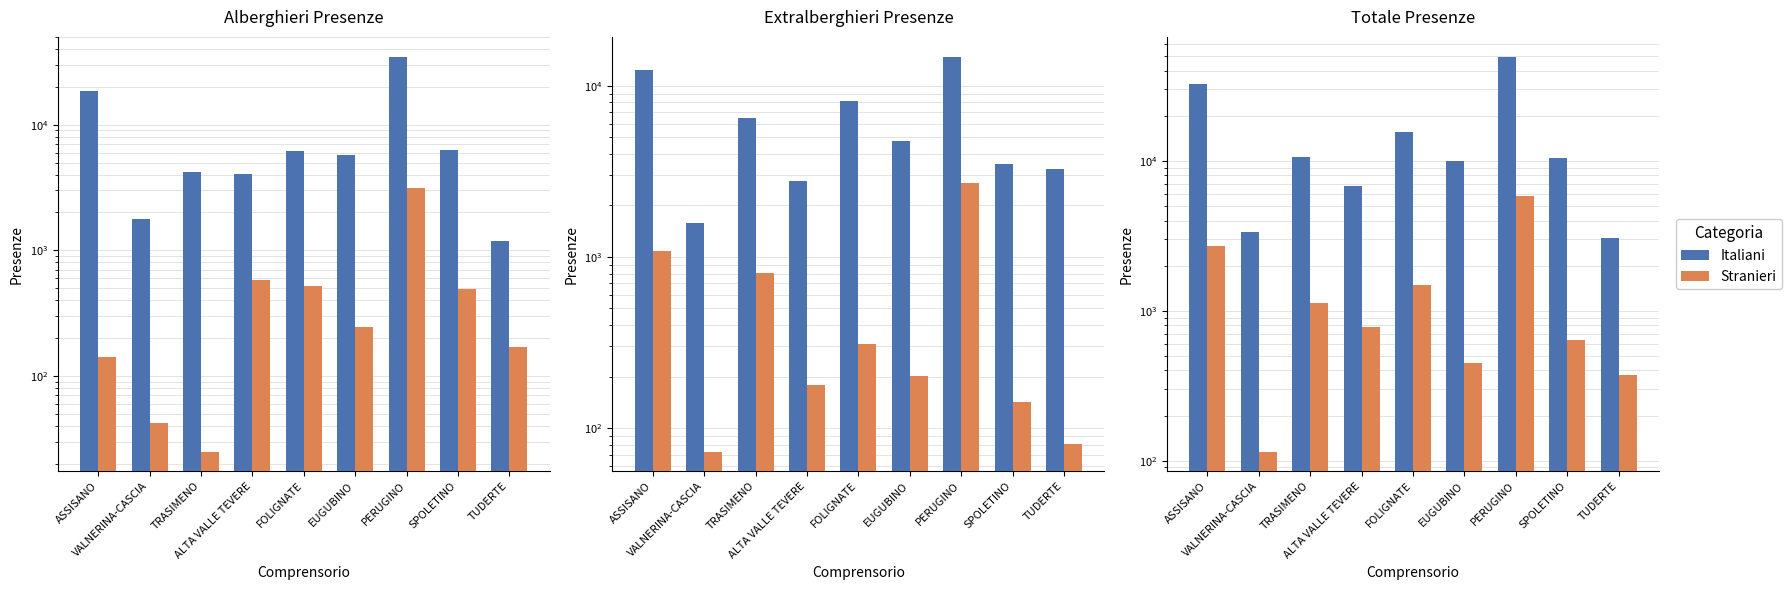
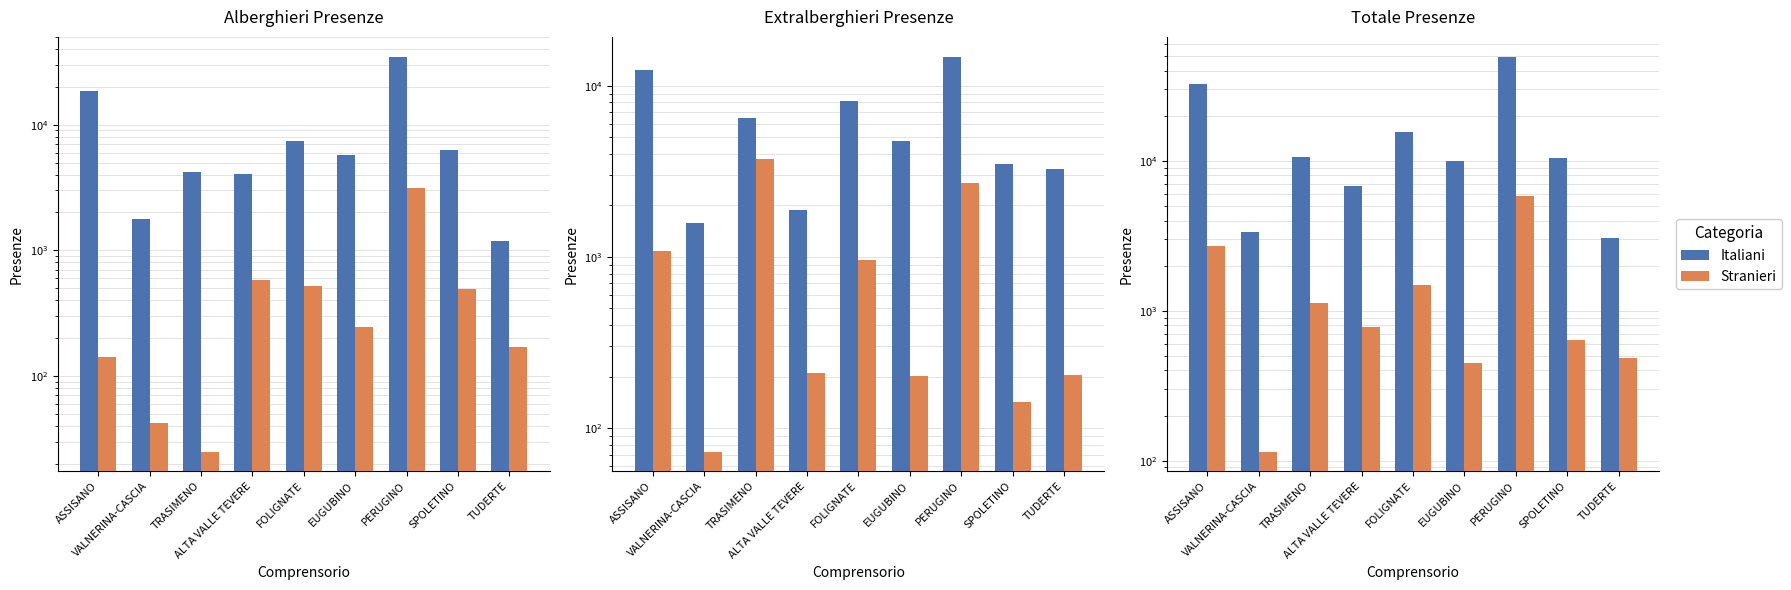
  {
    "Alberghieri Presenze": {
      "Italiani": {
        "ASSISANO": 19000,
        "VALNERINA-CASCIA": 1800,
        "TRASIMENO": 4200,
        "ALTA VALLE TEVERE": 4000,
-       "FOLIGNATE": 6000,
+       "FOLIGNATE": 7000,
        "EUGUBINO": 6000,
        "PERUGINO": 35000,
        "SPOLETINO": 6000,
        "TUDERTE": 1200
      },
      "Stranieri": {
        "ASSISANO": 140,
        "VALNERINA-CASCIA": 42,
        "TRASIMENO": 25,
        "ALTA VALLE TEVERE": 600,
        "FOLIGNATE": 520,
        "EUGUBINO": 250,
        "PERUGINO": 3100,
        "SPOLETINO": 490,
        "TUDERTE": 170
      }
    },
    "Extralberghieri Presenze": {
      "Italiani": {
        "ASSISANO": 12000,
        "VALNERINA-CASCIA": 1600,
        "TRASIMENO": 6500,
-       "ALTA VALLE TEVERE": 2800,
+       "ALTA VALLE TEVERE": 1900,
        "FOLIGNATE": 8000,
        "EUGUBINO": 4800,
        "PERUGINO": 15000,
        "SPOLETINO": 3500,
        "TUDERTE": 3300
      },
      "Stranieri": {
        "ASSISANO": 1100,
        "VALNERINA-CASCIA": 73,
-       "TRASIMENO": 800,
-       "ALTA VALLE TEVERE": 180,
-       "FOLIGNATE": 310,
+       "TRASIMENO": 3700,
+       "ALTA VALLE TEVERE": 210,
+       "FOLIGNATE": 1000,
        "EUGUBINO": 200,
        "PERUGINO": 2700,
        "SPOLETINO": 140,
-       "TUDERTE": 80
+       "TUDERTE": 210
      }
    },
    "Totale Presenze": {
      "Italiani": {
        "ASSISANO": 33000,
        "VALNERINA-CASCIA": 3300,
        "TRASIMENO": 11000,
        "ALTA VALLE TEVERE": 7000,
        "FOLIGNATE": 16000,
        "EUGUBINO": 10000,
        "PERUGINO": 50000,
        "SPOLETINO": 11000,
        "TUDERTE": 3100
      },
      "Stranieri": {
        "ASSISANO": 2700,
        "VALNERINA-CASCIA": 120,
        "TRASIMENO": 1100,
        "ALTA VALLE TEVERE": 800,
        "FOLIGNATE": 1500,
        "EUGUBINO": 450,
        "PERUGINO": 5800,
        "SPOLETINO": 640,
-       "TUDERTE": 370
+       "TUDERTE": 480
      }
    }
  }
